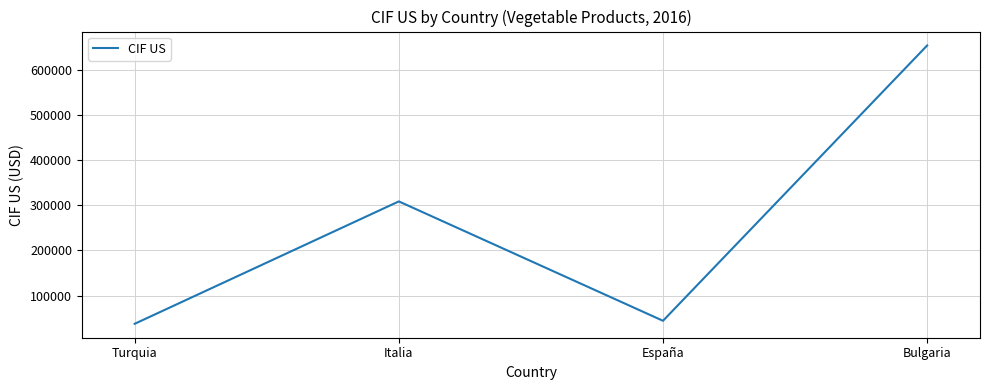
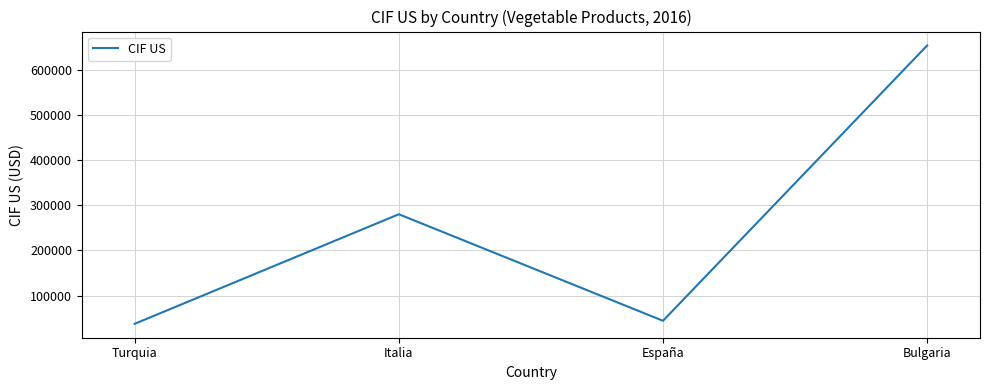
  {
    "Turquia": 40000,
-   "Italia": 310000,
+   "Italia": 280000,
    "España": 40000,
    "Bulgaria": 650000
  }
